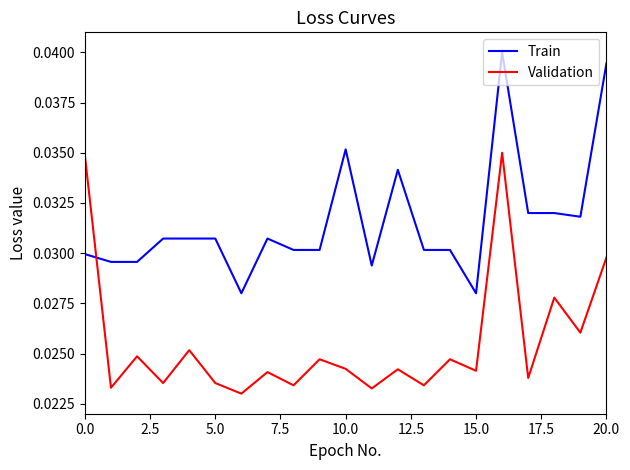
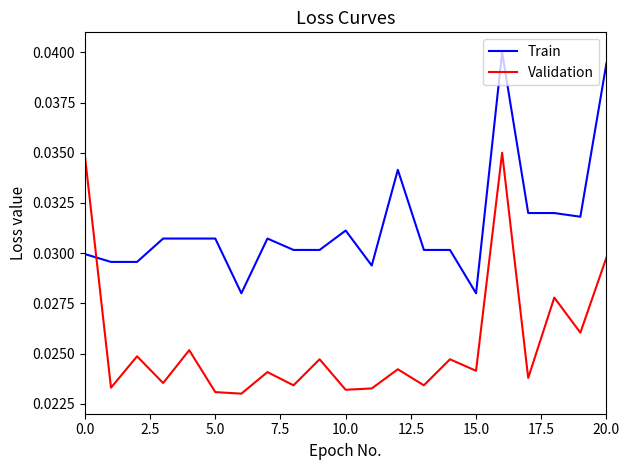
  {
    "Train": {
      "0.0": 0.0300,
      "5.0": 0.0307,
-     "10.0": 0.0352,
+     "10.0": 0.0311,
      "15.0": 0.0280,
      "20.0": 0.0395
    },
    "Validation": {
      "0.0": 0.0349,
-     "5.0": 0.0235,
-     "10.0": 0.0242,
+     "5.0": 0.0231,
+     "10.0": 0.0232,
      "15.0": 0.0241,
      "20.0": 0.0298
    }
  }
